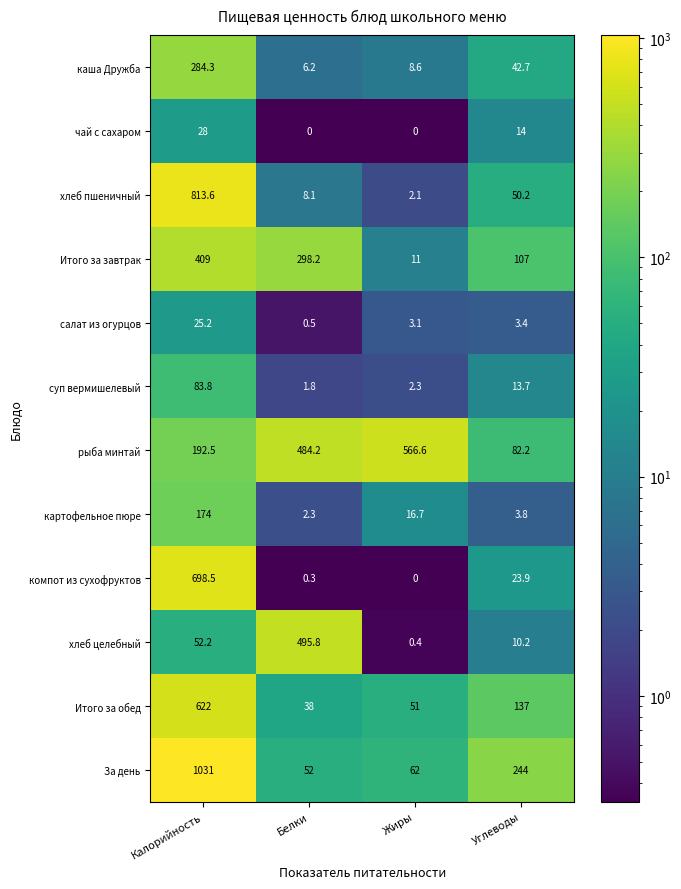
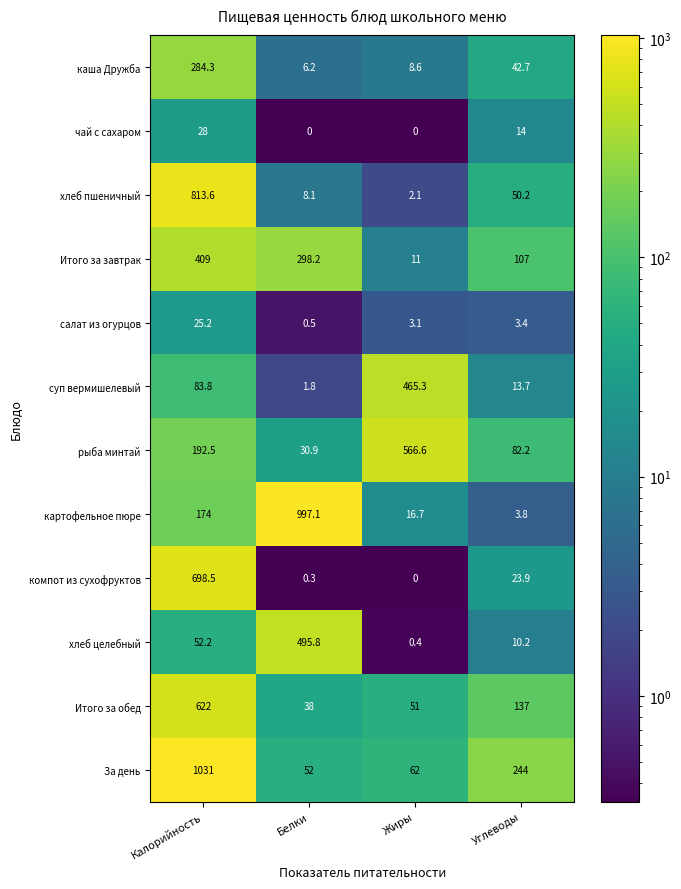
  {
    "каша Дружба": {
      "Калорийность": 284.3,
      "Белки": 6.2,
      "Жиры": 8.6,
      "Углеводы": 42.7
    },
    "чай с сахаром": {
      "Калорийность": 28,
      "Белки": 0,
      "Жиры": 0,
      "Углеводы": 14
    },
    "хлеб пшеничный": {
      "Калорийность": 813.6,
      "Белки": 8.1,
      "Жиры": 2.1,
      "Углеводы": 50.2
    },
    "Итого за завтрак": {
      "Калорийность": 409,
      "Белки": 298.2,
      "Жиры": 11,
      "Углеводы": 107
    },
    "салат из огурцов": {
      "Калорийность": 25.2,
      "Белки": 0.5,
      "Жиры": 3.1,
      "Углеводы": 3.4
    },
    "суп вермишелевый": {
      "Калорийность": 83.8,
      "Белки": 1.8,
-     "Жиры": 2.3,
+     "Жиры": 465.3,
      "Углеводы": 13.7
    },
    "рыба минтай": {
      "Калорийность": 192.5,
-     "Белки": 484.2,
+     "Белки": 30.9,
      "Жиры": 566.6,
      "Углеводы": 82.2
    },
    "картофельное пюре": {
      "Калорийность": 174,
-     "Белки": 2.3,
+     "Белки": 997.1,
      "Жиры": 16.7,
      "Углеводы": 3.8
    },
    "компот из сухофруктов": {
      "Калорийность": 698.5,
      "Белки": 0.3,
      "Жиры": 0,
      "Углеводы": 23.9
    },
    "хлеб целебный": {
      "Калорийность": 52.2,
      "Белки": 495.8,
      "Жиры": 0.4,
      "Углеводы": 10.2
    },
    "Итого за обед": {
      "Калорийность": 622,
      "Белки": 38,
      "Жиры": 51,
      "Углеводы": 137
    },
    "За день": {
      "Калорийность": 1031,
      "Белки": 52,
      "Жиры": 62,
      "Углеводы": 244
    }
  }
